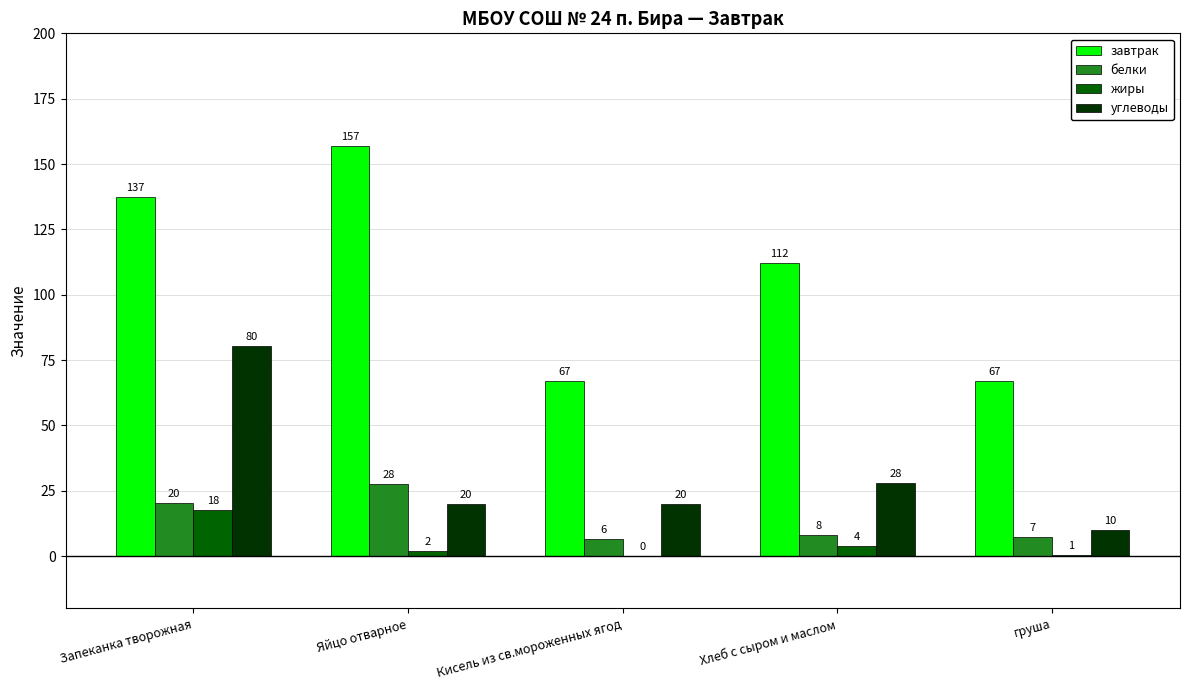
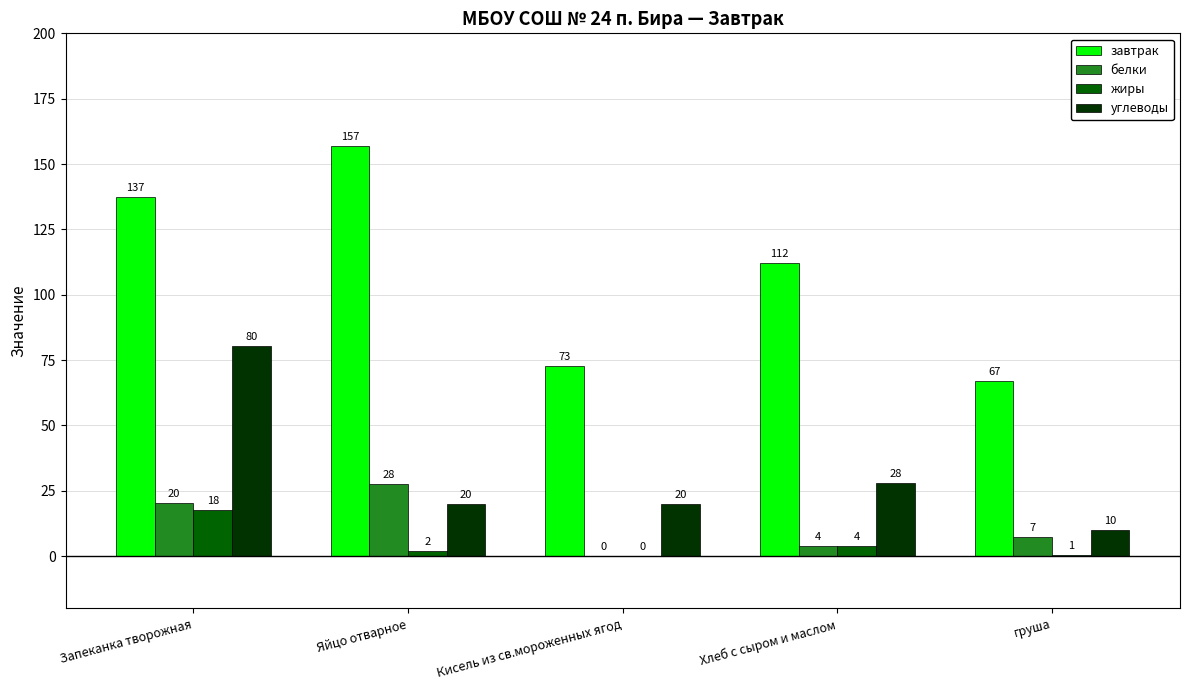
  {
    "завтрак": {
      "Запеканка творожная": 137,
      "Яйцо отварное": 157,
-     "Кисель из св.мороженных ягод": 67,
+     "Кисель из св.мороженных ягод": 73,
      "Хлеб с сыром и маслом": 112,
      "груша": 67
    },
    "белки": {
      "Запеканка творожная": 20,
      "Яйцо отварное": 28,
-     "Кисель из св.мороженных ягод": 6,
-     "Хлеб с сыром и маслом": 8,
+     "Кисель из св.мороженных ягод": 0,
+     "Хлеб с сыром и маслом": 4,
      "груша": 7
    }
  }
